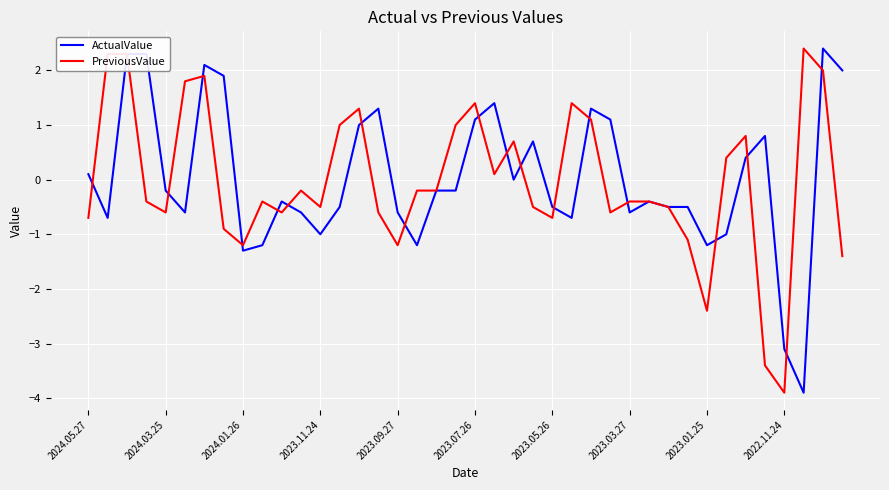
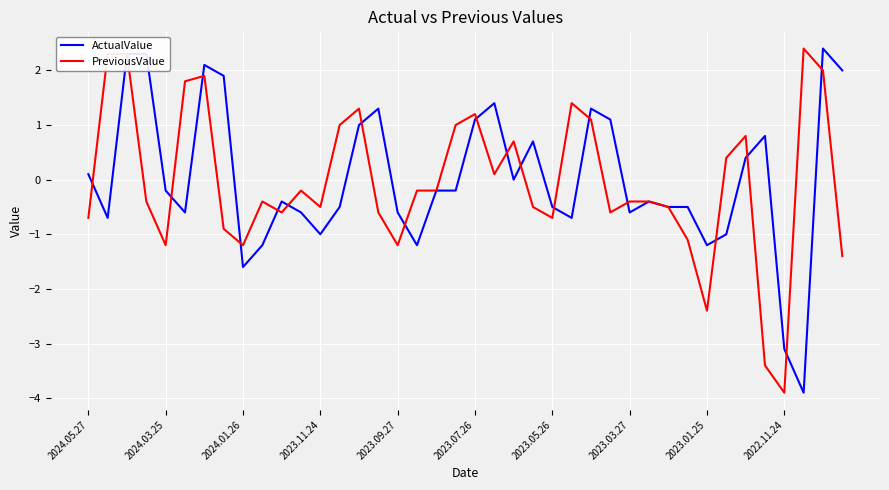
  {
    "ActualValue": {
      "2024.05.27": 0.1,
      "2024.03.25": -0.2,
-     "2024.01.26": -1.3,
+     "2024.01.26": -1.6,
      "2023.11.24": -1.0,
      "2023.09.27": -0.6,
      "2023.07.26": 1.1,
      "2023.05.26": -0.5,
      "2023.03.27": -0.6,
      "2023.01.25": -1.2,
      "2022.11.24": -3.1
    },
    "PreviousValue": {
      "2024.05.27": -0.7,
-     "2024.03.25": -0.6,
+     "2024.03.25": -1.2,
      "2024.01.26": -1.2,
      "2023.11.24": -0.5,
      "2023.09.27": -1.2,
-     "2023.07.26": 1.4,
+     "2023.07.26": 1.2,
      "2023.05.26": -0.7,
      "2023.03.27": -0.4,
      "2023.01.25": -2.4,
      "2022.11.24": -3.9
    }
  }
